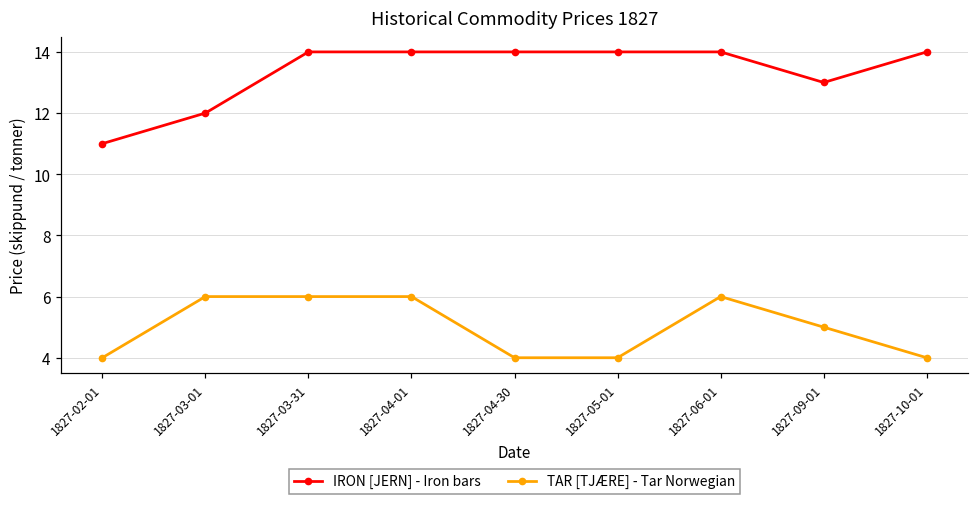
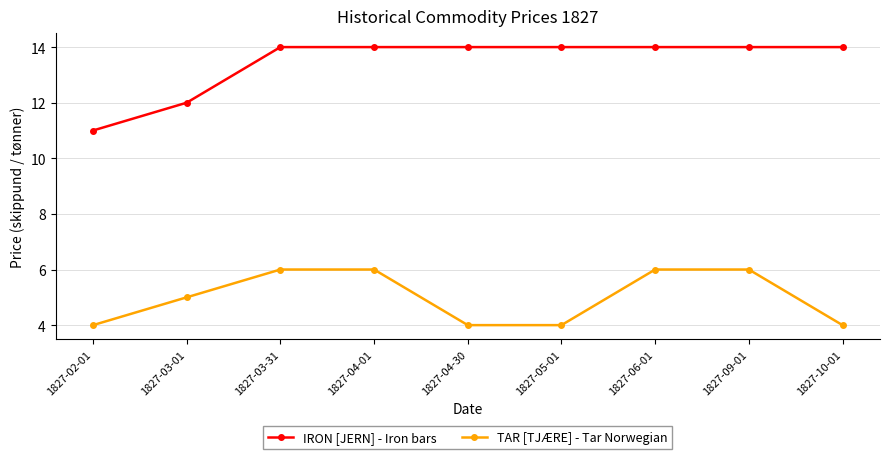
  {
    "IRON [JERN] - Iron bars": {
      "1827-02-01": 11,
      "1827-03-01": 12,
      "1827-03-31": 14,
      "1827-04-01": 14,
      "1827-04-30": 14,
      "1827-05-01": 14,
      "1827-06-01": 14,
-     "1827-09-01": 13,
+     "1827-09-01": 14,
      "1827-10-01": 14
    },
    "TAR [TJÆRE] - Tar Norwegian": {
      "1827-02-01": 4,
-     "1827-03-01": 6,
+     "1827-03-01": 5,
      "1827-03-31": 6,
      "1827-04-01": 6,
      "1827-04-30": 4,
      "1827-05-01": 4,
      "1827-06-01": 6,
-     "1827-09-01": 5,
+     "1827-09-01": 6,
      "1827-10-01": 4
    }
  }
